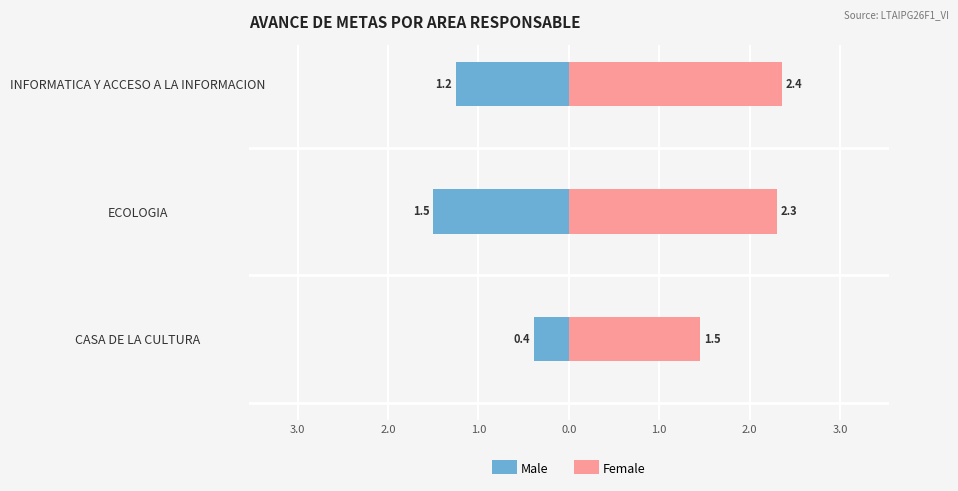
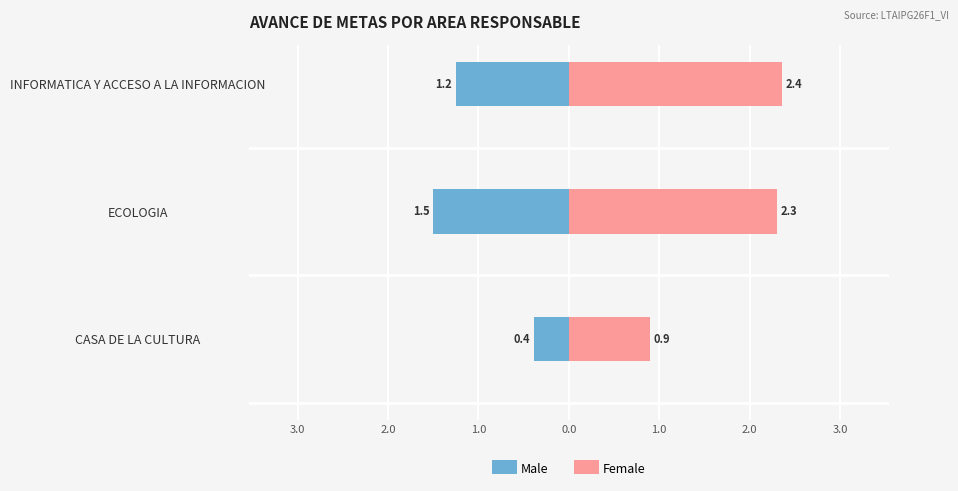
  {
    "Female": {
      "INFORMATICA Y ACCESO A LA INFORMACION": 2.4,
      "ECOLOGIA": 2.3,
-     "CASA DE LA CULTURA": 1.5
+     "CASA DE LA CULTURA": 0.9
    }
  }
